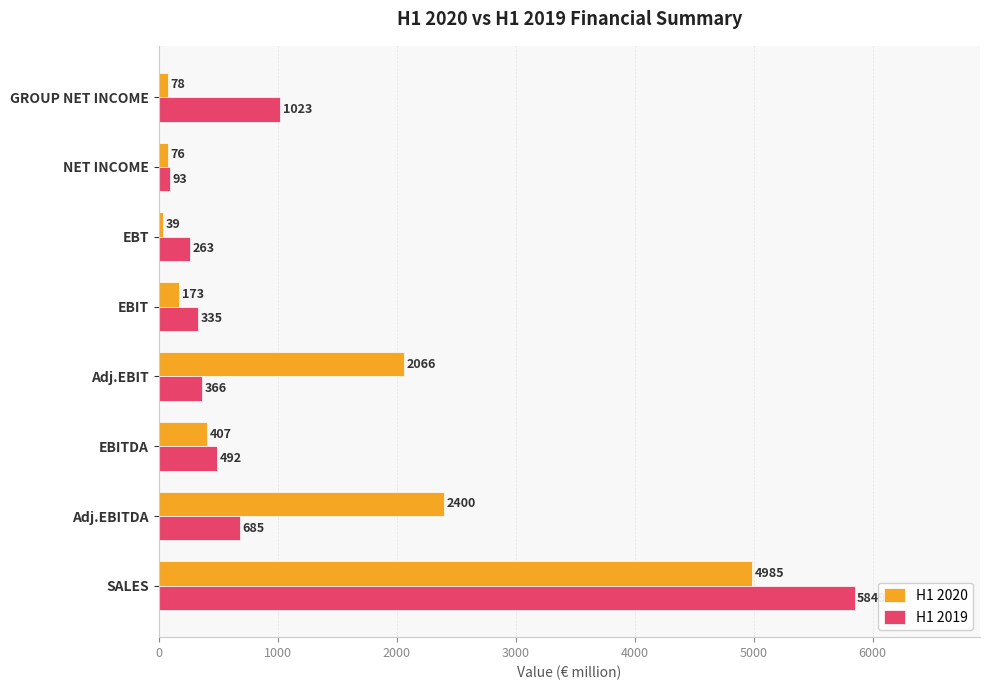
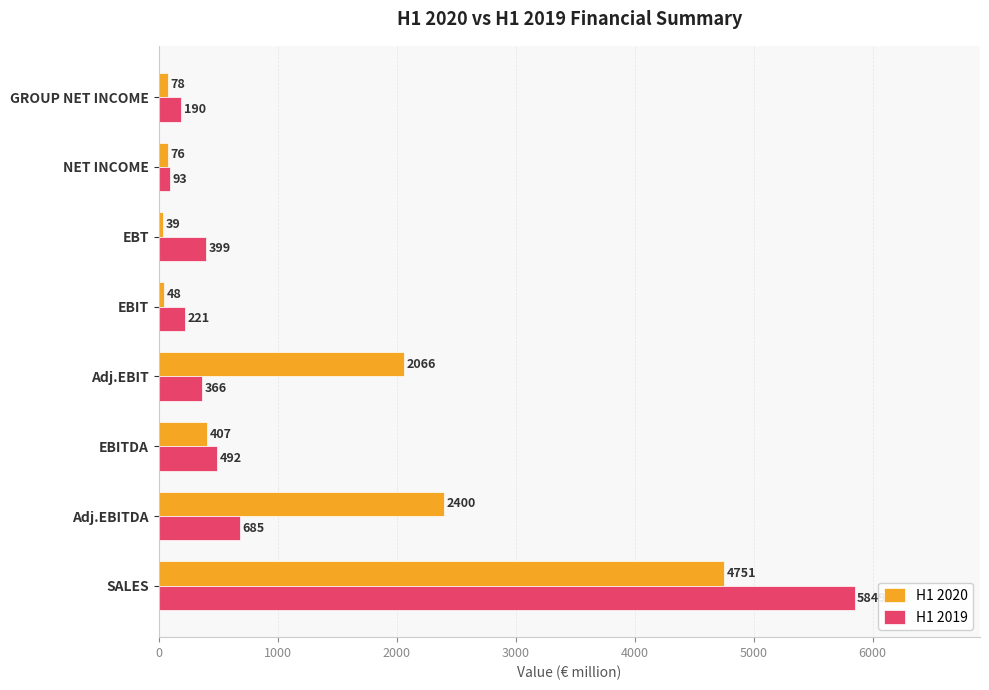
  {
    "H1 2020": {
      "GROUP NET INCOME": 78,
      "NET INCOME": 76,
      "EBT": 39,
-     "EBIT": 173,
+     "EBIT": 48,
      "Adj.EBIT": 2066,
      "EBITDA": 407,
      "Adj.EBITDA": 2400,
-     "SALES": 4985
+     "SALES": 4751
    },
    "H1 2019": {
-     "GROUP NET INCOME": 1023,
+     "GROUP NET INCOME": 190,
      "NET INCOME": 93,
-     "EBT": 263,
-     "EBIT": 335,
+     "EBT": 399,
+     "EBIT": 221,
      "Adj.EBIT": 366,
      "EBITDA": 492,
      "Adj.EBITDA": 685
    }
  }
